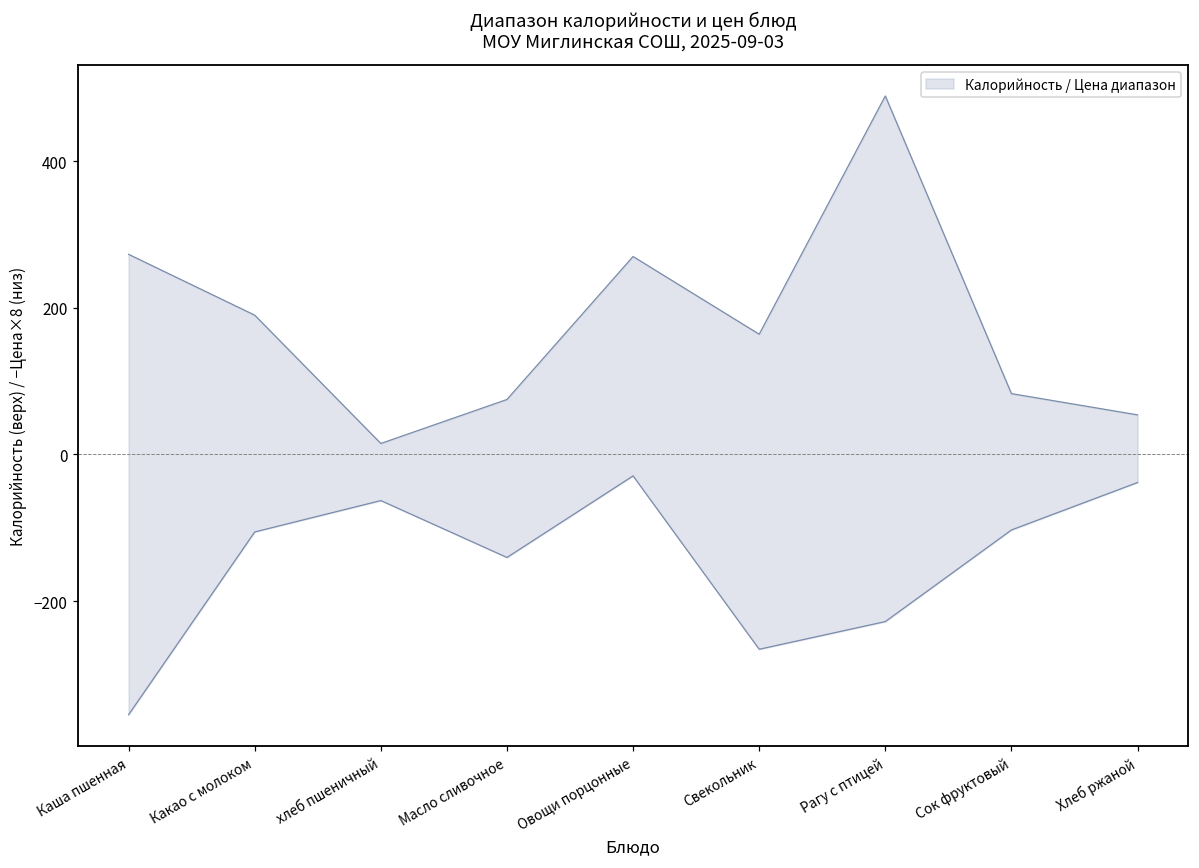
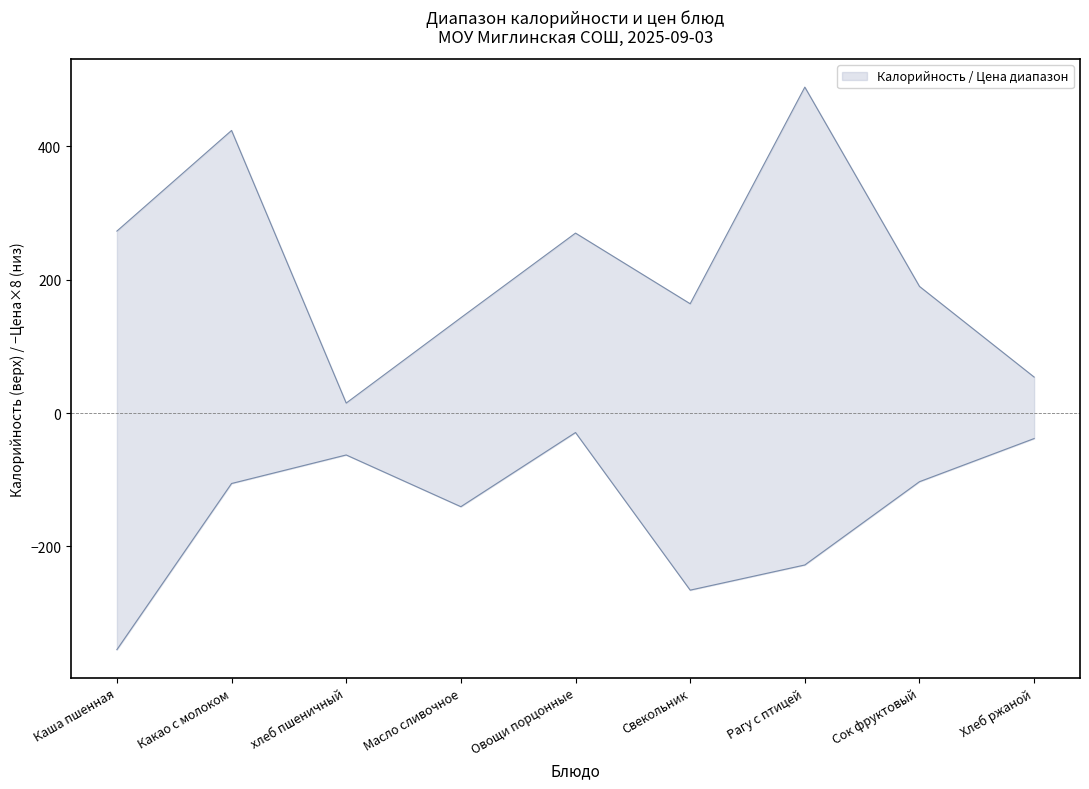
  {
    "Калорийность / Цена диапазон": {
      "Каша пшенная": 270,
-     "Какао с молоком": 190,
+     "Какао с молоком": 420,
      "хлеб пшеничный": 20,
-     "Масло сливочное": 80,
+     "Масло сливочное": 140,
      "Овощи порцонные": 270,
      "Свекольник": 160,
      "Рагу с птицей": 490,
-     "Сок фруктовый": 80,
+     "Сок фруктовый": 190,
      "Хлеб ржаной": 50
    }
  }
